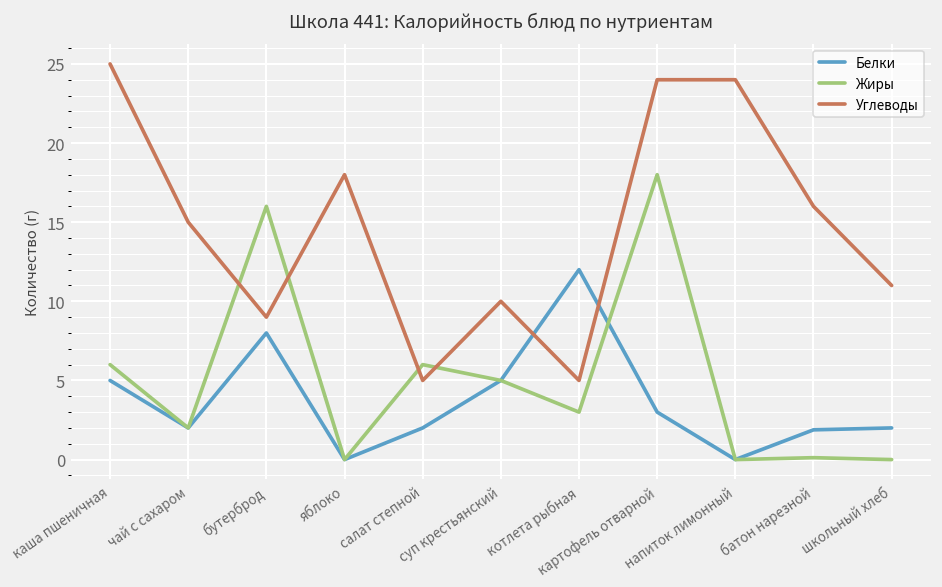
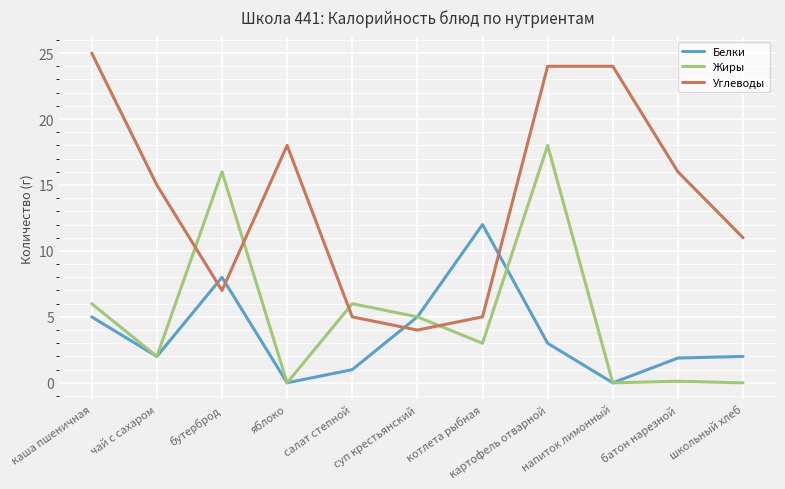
  {
    "Белки": {
      "каша пшеничная": 5,
      "бутерброд": 8,
-     "салат степной": 2,
+     "салат степной": 1,
      "котлета рыбная": 12,
      "картофель отварной": 3,
      "батон нарезной": 2,
      "школьный хлеб": 2
    },
    "Жиры": {
      "каша пшеничная": 6,
      "бутерброд": 16,
      "салат степной": 6,
      "котлета рыбная": 3,
      "картофель отварной": 18,
      "батон нарезной": 0,
      "школьный хлеб": 0
    },
    "Углеводы": {
      "каша пшеничная": 25,
      "чай с сахаром": 15,
-     "бутерброд": 9,
+     "бутерброд": 7,
      "яблоко": 18,
      "салат степной": 5,
-     "суп крестьянский": 10,
+     "суп крестьянский": 4,
      "котлета рыбная": 5,
      "картофель отварной": 24,
      "напиток лимонный": 24,
      "батон нарезной": 16,
      "школьный хлеб": 11
    }
  }
